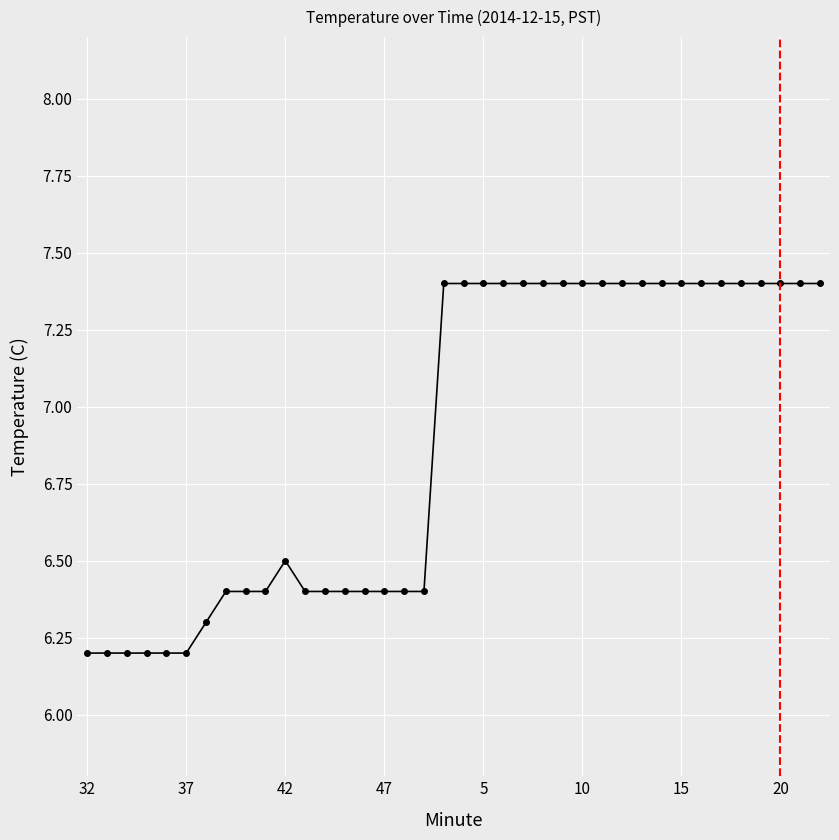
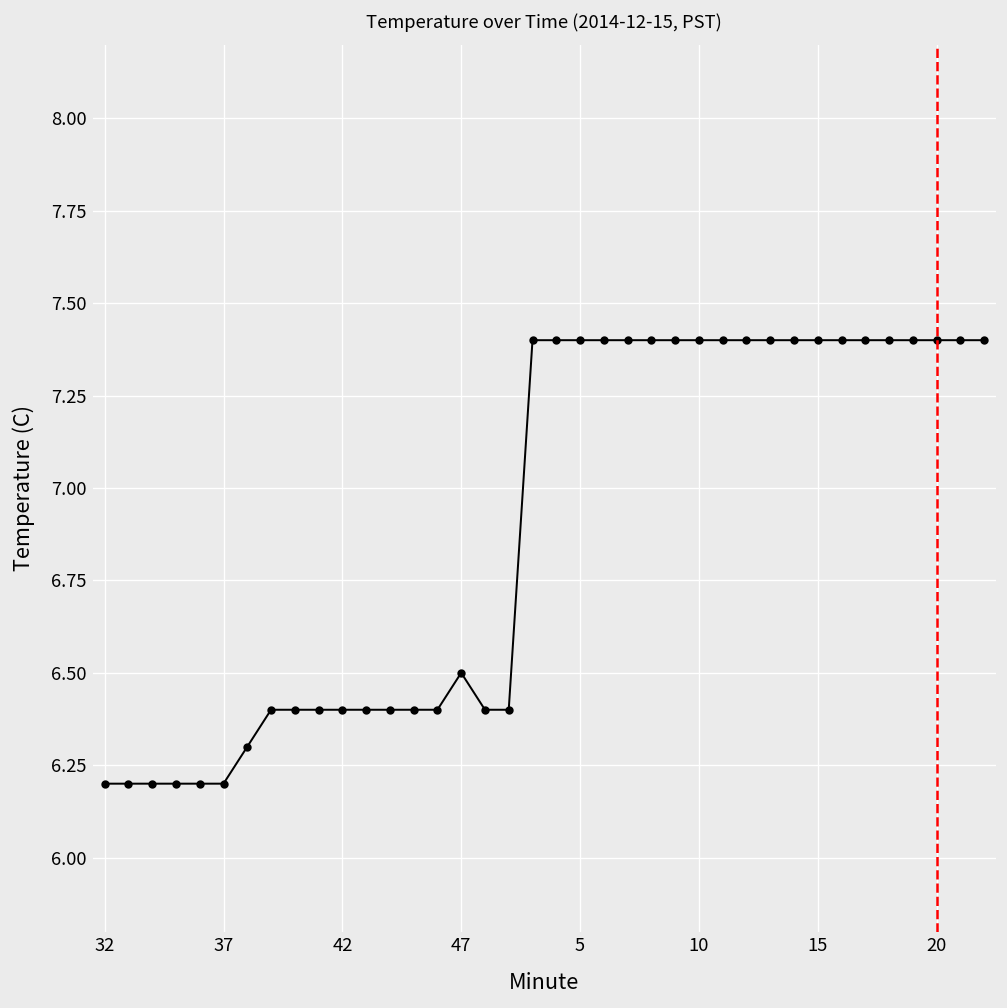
  {
-   "42": 6.5,
-   "47": 6.4,
+   "42": 6.4,
+   "47": 6.5,
    "5": 7.4,
    "10": 7.4,
    "15": 7.4,
    "20": 7.4
  }
